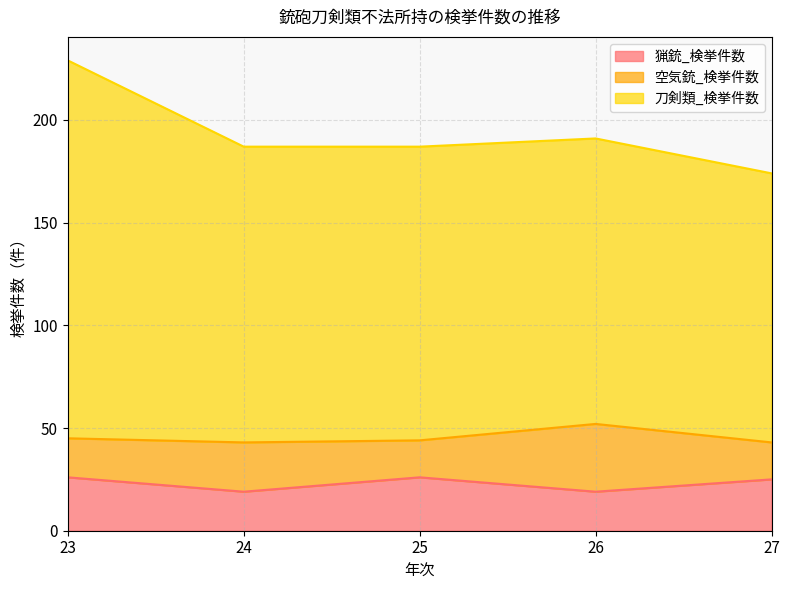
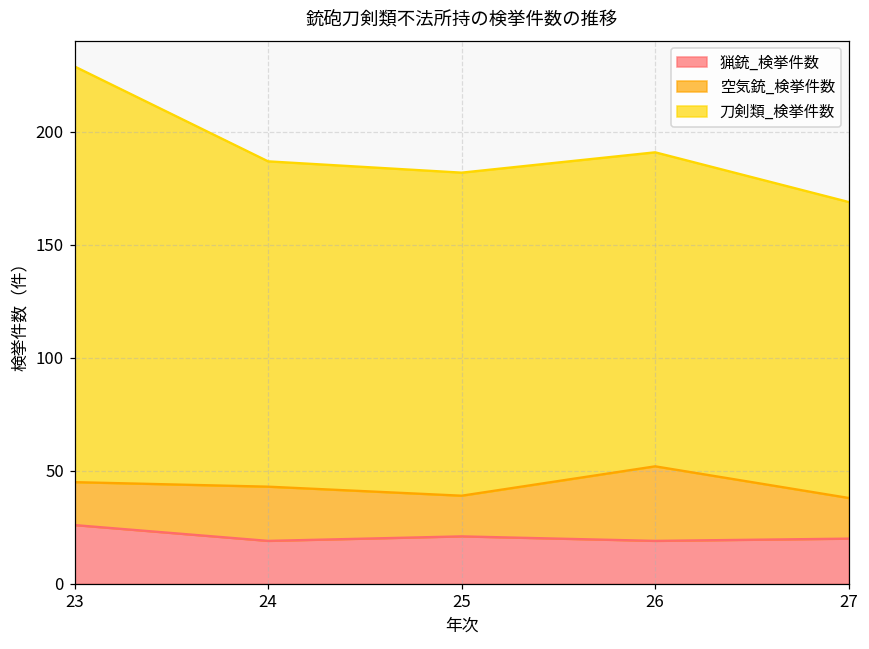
  {
    "猟銃_検挙件数": {
      "23": 26,
      "24": 19,
-     "25": 26,
+     "25": 21,
      "26": 19,
-     "27": 25
+     "27": 20
    }
  }
